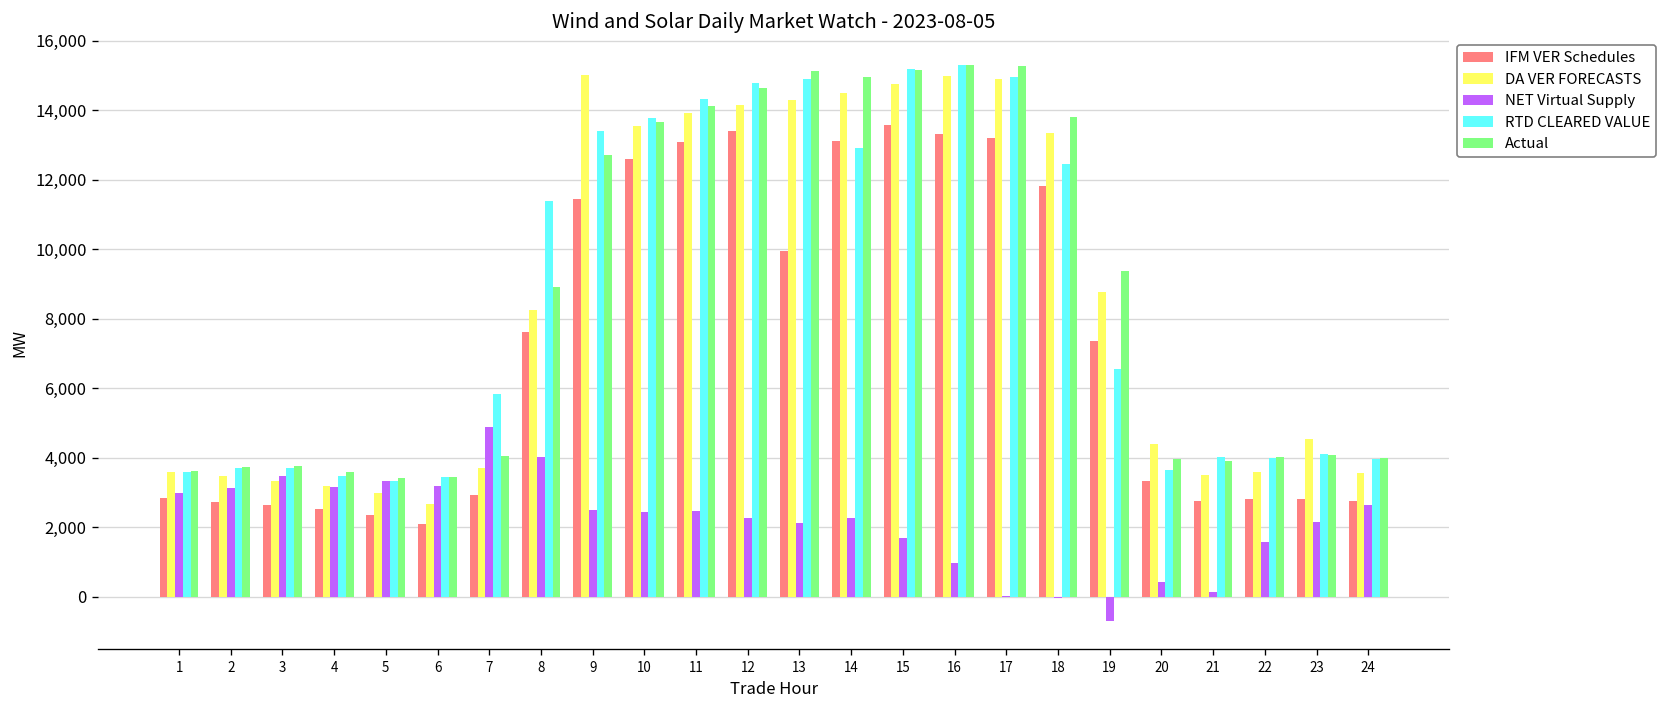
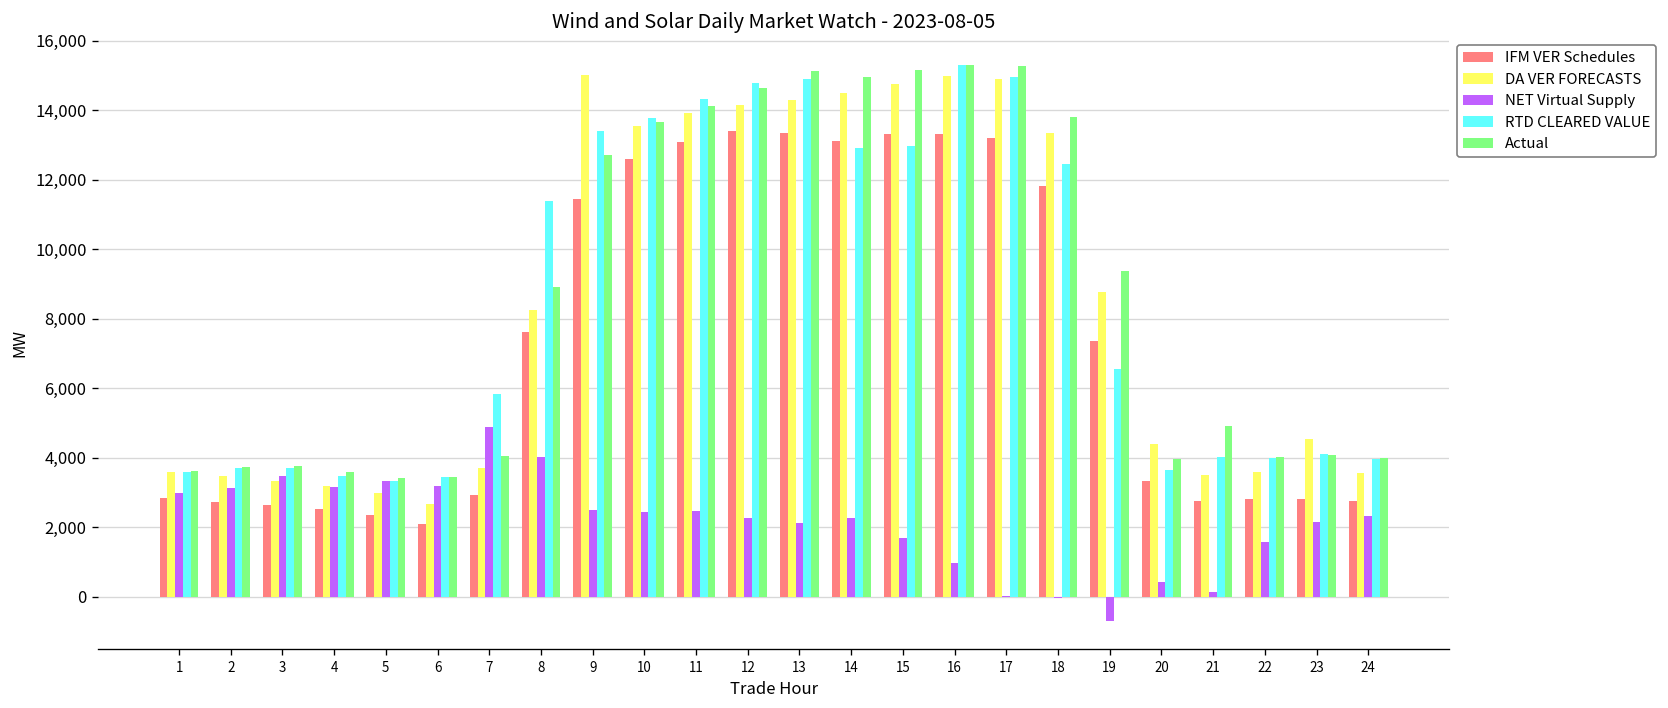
  {
    "IFM VER Schedules": {
      "1": "2,800",
      "2": "2,700",
      "3": "2,600",
      "4": "2,500",
      "5": "2,400",
      "6": "2,100",
      "7": "2,900",
      "8": "7,600",
      "9": "11,400",
      "10": "12,600",
      "11": "13,100",
      "12": "13,400",
-     "13": "10,000",
+     "13": "13,300",
      "14": "13,100",
-     "15": "13,600",
+     "15": "13,300",
      "16": "13,300",
      "17": "13,200",
      "18": "11,800",
      "19": "7,400",
      "20": "3,300",
      "21": "2,800",
      "22": "2,800",
      "23": "2,800",
      "24": "2,800"
    },
    "DA VER FORECASTS": {
      "1": "3,600",
      "2": "3,500",
      "3": "3,300",
      "4": "3,200",
      "5": "3,000",
      "6": "2,700",
      "7": "3,700",
      "8": "8,300",
      "9": "15,000",
      "10": "13,600",
      "11": "13,900",
      "12": "14,200",
      "13": "14,300",
      "14": "14,500",
      "15": "14,800",
      "16": "15,000",
      "17": "14,900",
      "18": "13,400",
      "19": "8,800",
      "20": "4,400",
      "21": "3,500",
      "22": "3,600",
      "23": "4,500",
      "24": "3,600"
    },
    "NET Virtual Supply": {
      "1": "3,000",
      "2": "3,100",
      "3": "3,500",
      "4": "3,200",
      "5": "3,300",
      "6": "3,200",
      "7": "4,900",
      "8": "4,000",
      "9": "2,500",
      "10": "2,500",
      "11": "2,500",
      "12": "2,300",
      "13": "2,100",
      "14": "2,300",
      "15": "1,700",
      "16": "1,000",
      "19": "-700",
      "20": "400",
      "21": "100",
      "22": "1,600",
      "23": "2,200",
-     "24": "2,600"
+     "24": "2,300"
    },
    "RTD CLEARED VALUE": {
      "1": "3,600",
      "2": "3,700",
      "3": "3,700",
      "4": "3,500",
      "5": "3,300",
      "6": "3,400",
      "7": "5,800",
      "8": "11,400",
      "9": "13,400",
      "10": "13,800",
      "11": "14,300",
      "12": "14,800",
      "13": "14,900",
      "14": "12,900",
-     "15": "15,200",
+     "15": "13,000",
      "16": "15,300",
      "17": "15,000",
      "18": "12,500",
      "19": "6,600",
      "20": "3,600",
      "21": "4,000",
      "22": "4,000",
      "23": "4,100",
      "24": "4,000"
    },
    "Actual": {
      "1": "3,600",
      "2": "3,700",
      "3": "3,800",
      "4": "3,600",
      "5": "3,400",
      "6": "3,400",
      "7": "4,000",
      "8": "8,900",
      "9": "12,700",
      "10": "13,700",
      "11": "14,100",
      "12": "14,600",
      "13": "15,100",
      "14": "14,900",
      "15": "15,200",
      "16": "15,300",
      "17": "15,300",
      "18": "13,800",
      "19": "9,400",
      "20": "4,000",
-     "21": "3,900",
+     "21": "4,900",
      "22": "4,000",
      "23": "4,100",
      "24": "4,000"
    }
  }
